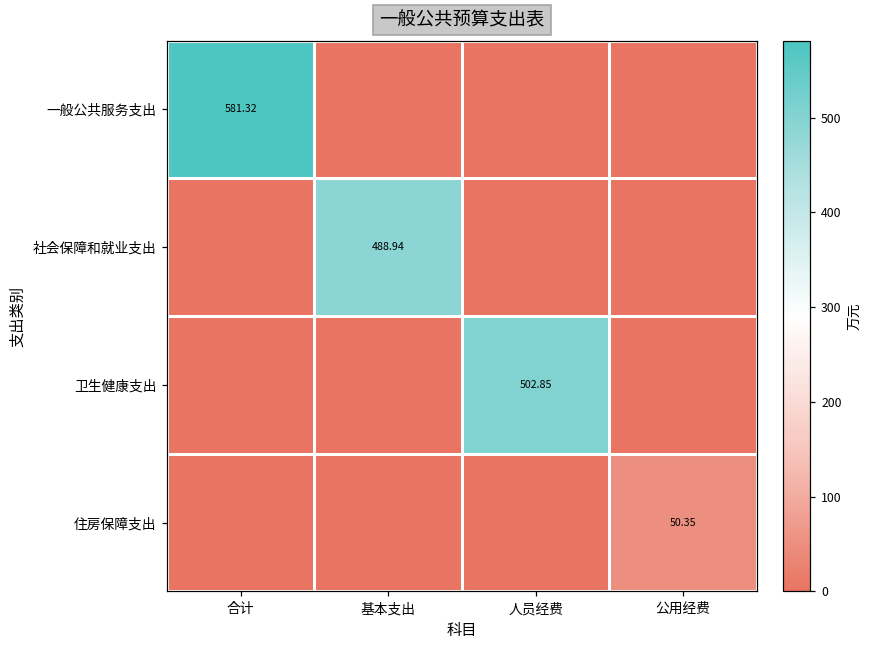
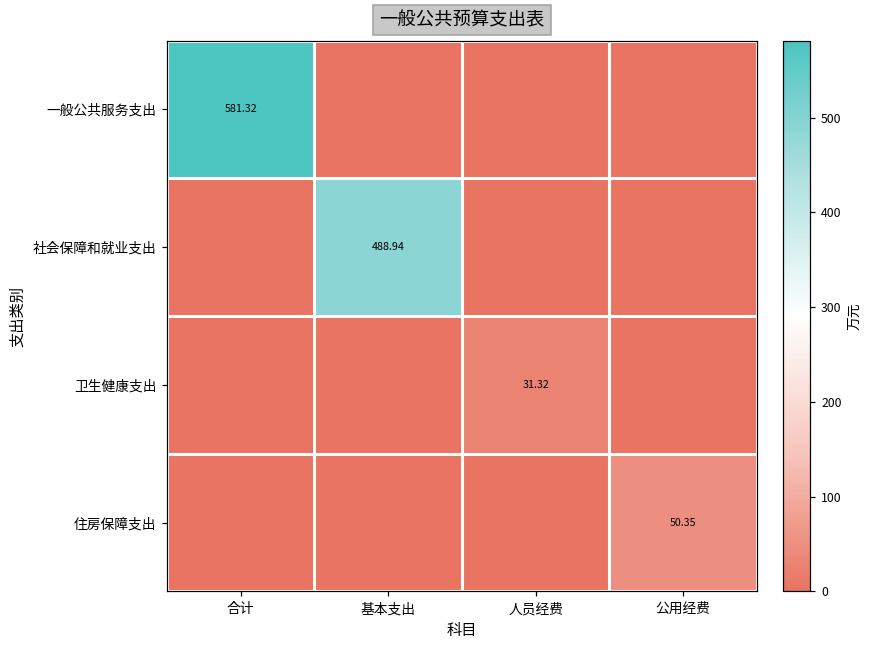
  {
    "一般公共服务支出": {
      "合计": 581.32
    },
    "社会保障和就业支出": {
      "基本支出": 488.94
    },
    "卫生健康支出": {
-     "人员经费": 502.85
+     "人员经费": 31.32
    },
    "住房保障支出": {
      "公用经费": 50.35
    }
  }
